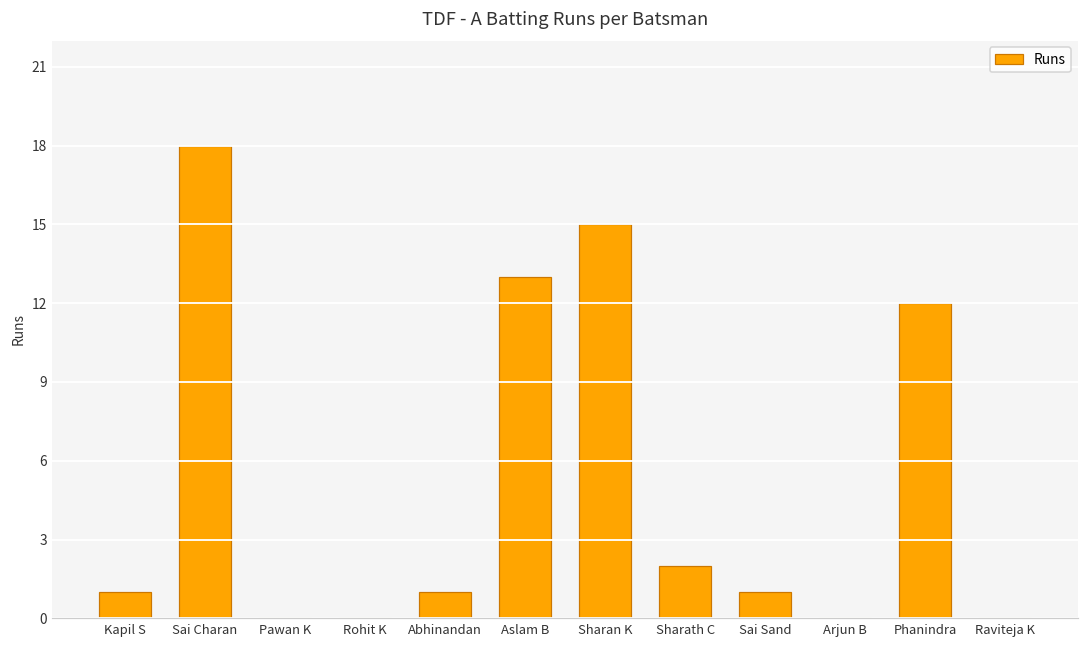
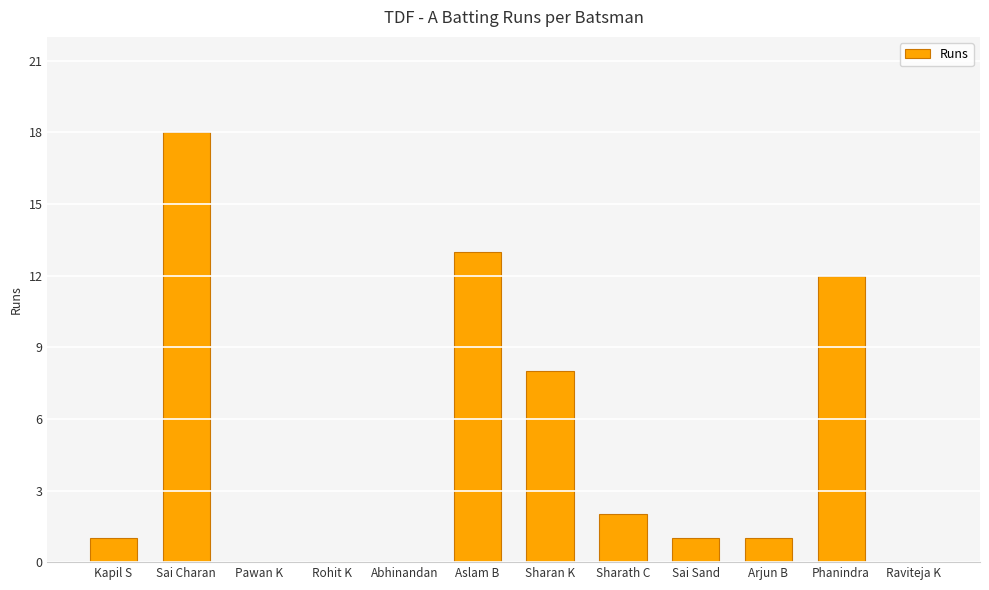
  {
    "Kapil S": 1,
    "Sai Charan": 18,
    "Pawan K": 0,
    "Rohit K": 0,
-   "Abhinandan": 1,
+   "Abhinandan": 0,
    "Aslam B": 13,
-   "Sharan K": 15,
+   "Sharan K": 8,
    "Sharath C": 2,
    "Sai Sand": 1,
-   "Arjun B": 0,
+   "Arjun B": 1,
    "Phanindra": 12,
    "Raviteja K": 0
  }
